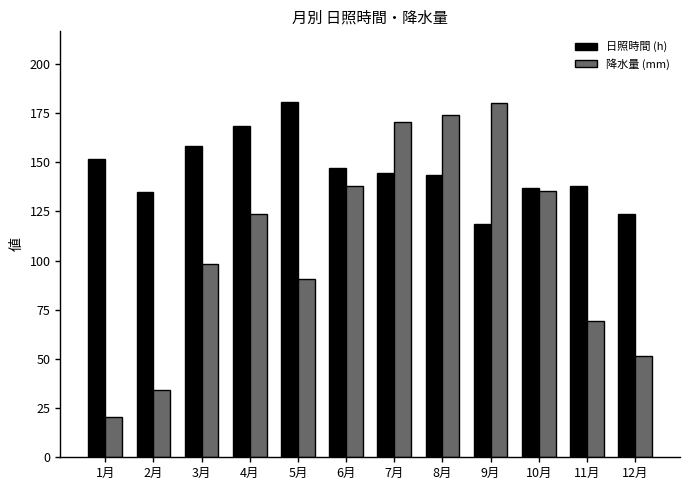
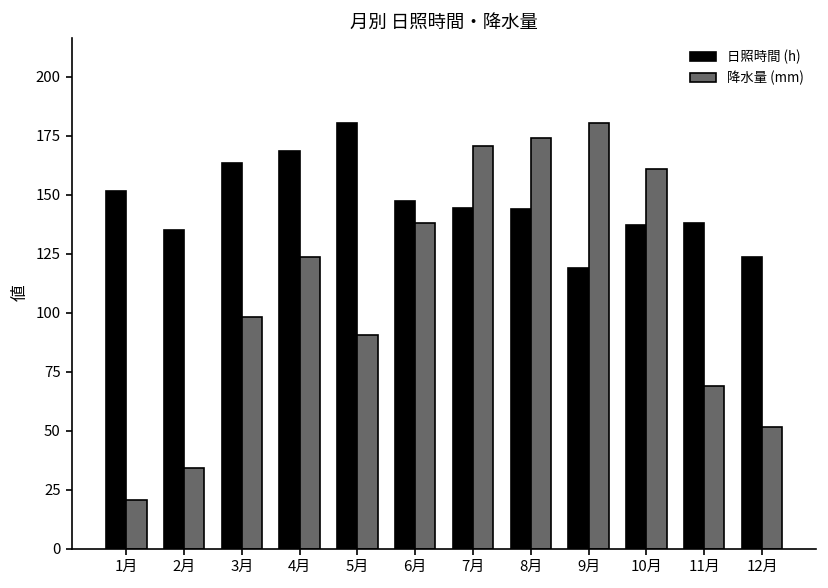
  {
    "日照時間 (h)": {
      "1月": 152,
      "2月": 135,
-     "3月": 158,
+     "3月": 163,
      "4月": 168,
      "5月": 180,
      "6月": 147,
      "7月": 144,
      "8月": 144,
      "9月": 119,
      "10月": 137,
      "11月": 138,
      "12月": 124
    },
    "降水量 (mm)": {
      "1月": 21,
      "2月": 34,
      "3月": 98,
      "4月": 124,
      "5月": 91,
      "6月": 138,
      "7月": 171,
      "8月": 174,
      "9月": 180,
-     "10月": 135,
+     "10月": 161,
      "11月": 69,
      "12月": 52
    }
  }
